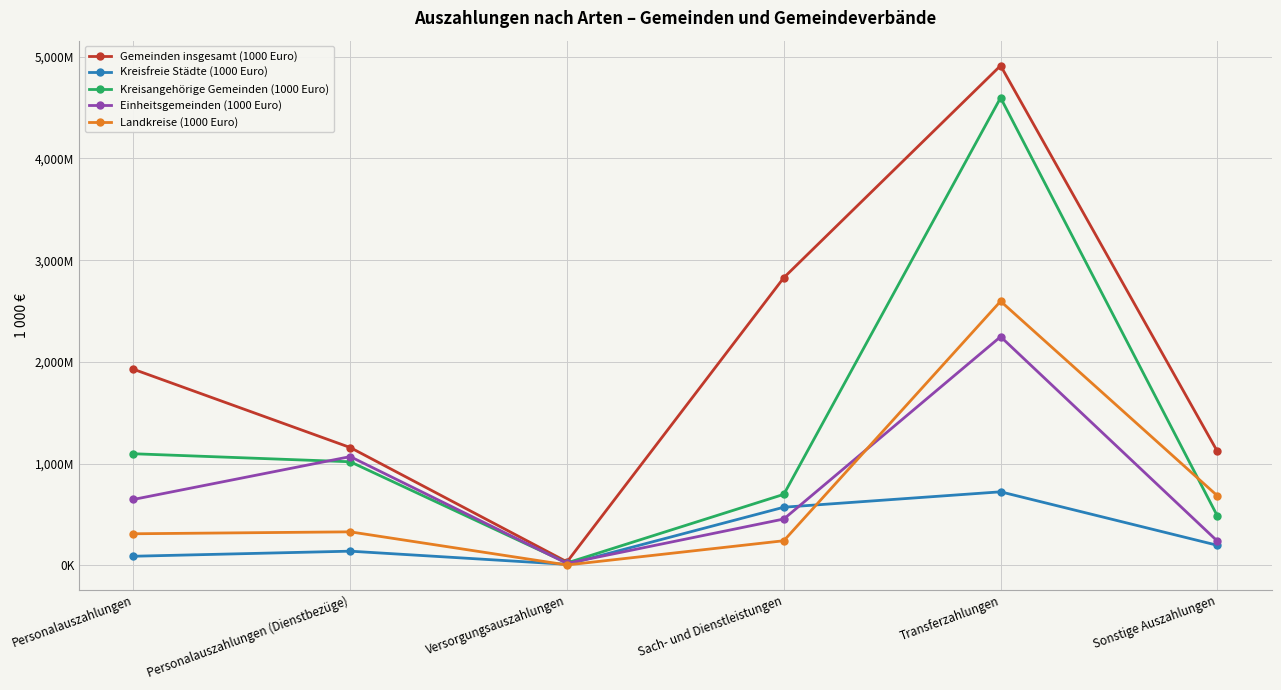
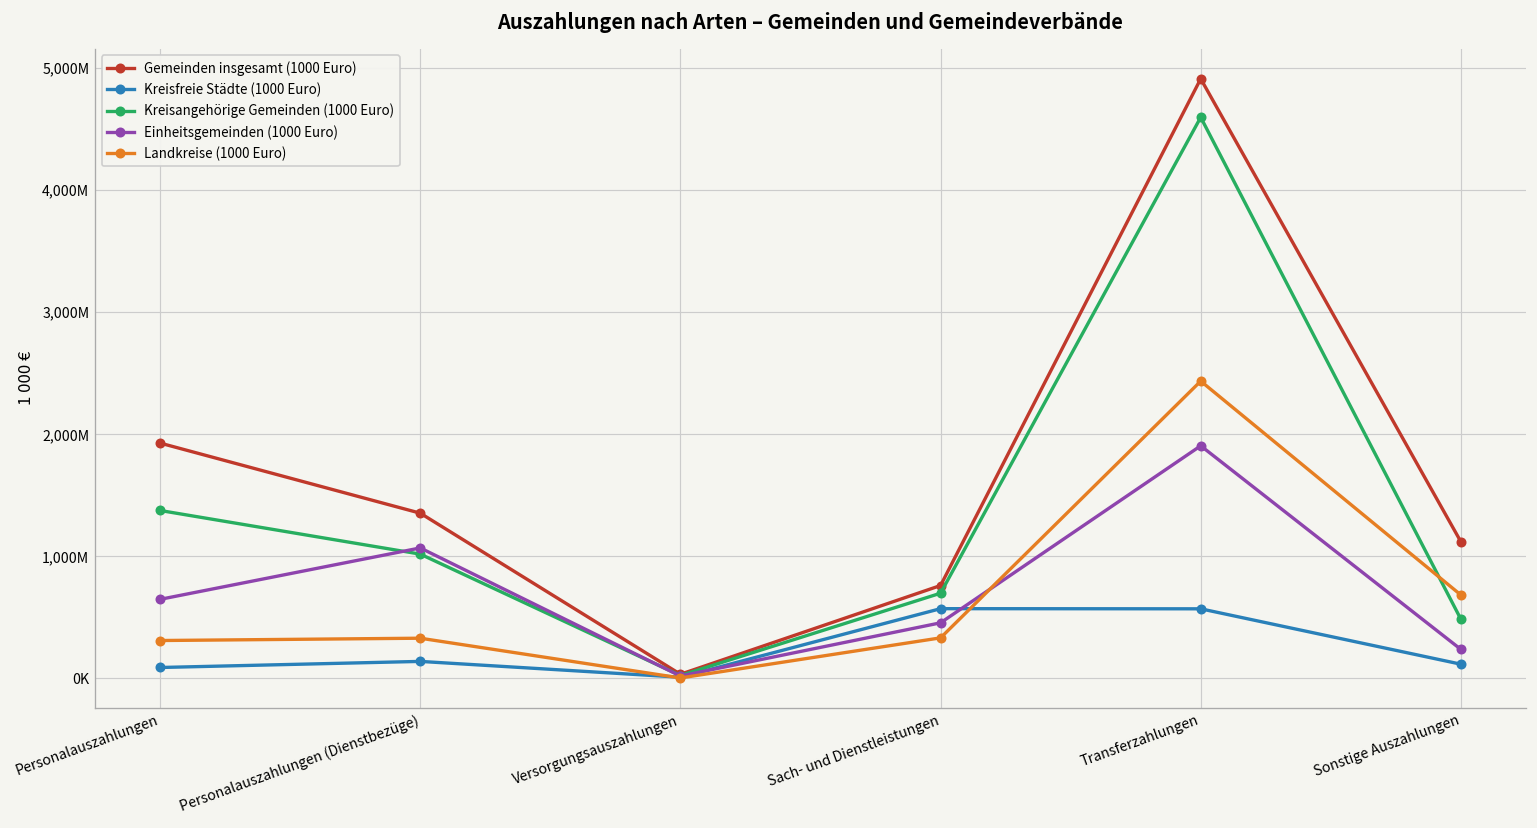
  {
    "Gemeinden insgesamt (1000 Euro)": {
      "Personalauszahlungen": "1,930,000,000",
-     "Personalauszahlungen (Dienstbezüge)": "1,160,000,000",
-     "Sach- und Dienstleistungen": "2,830,000,000",
+     "Personalauszahlungen (Dienstbezüge)": "1,350,000,000",
+     "Sach- und Dienstleistungen": "760,000,000",
      "Transferzahlungen": "4,910,000,000",
      "Sonstige Auszahlungen": "1,120,000,000"
    },
    "Kreisfreie Städte (1000 Euro)": {
      "Personalauszahlungen": "90,000,000",
      "Personalauszahlungen (Dienstbezüge)": "140,000,000",
      "Sach- und Dienstleistungen": "570,000,000",
-     "Transferzahlungen": "720,000,000",
-     "Sonstige Auszahlungen": "200,000,000"
+     "Transferzahlungen": "570,000,000",
+     "Sonstige Auszahlungen": "120,000,000"
    },
    "Kreisangehörige Gemeinden (1000 Euro)": {
-     "Personalauszahlungen": "1,100,000,000",
+     "Personalauszahlungen": "1,380,000,000",
      "Personalauszahlungen (Dienstbezüge)": "1,020,000,000",
      "Sach- und Dienstleistungen": "700,000,000",
      "Transferzahlungen": "4,600,000,000",
      "Sonstige Auszahlungen": "490,000,000"
    },
    "Einheitsgemeinden (1000 Euro)": {
      "Personalauszahlungen": "650,000,000",
      "Personalauszahlungen (Dienstbezüge)": "1,070,000,000",
      "Sach- und Dienstleistungen": "460,000,000",
-     "Transferzahlungen": "2,250,000,000",
+     "Transferzahlungen": "1,910,000,000",
      "Sonstige Auszahlungen": "240,000,000"
    },
    "Landkreise (1000 Euro)": {
      "Personalauszahlungen": "310,000,000",
      "Personalauszahlungen (Dienstbezüge)": "330,000,000",
-     "Sach- und Dienstleistungen": "240,000,000",
-     "Transferzahlungen": "2,600,000,000",
+     "Sach- und Dienstleistungen": "330,000,000",
+     "Transferzahlungen": "2,440,000,000",
      "Sonstige Auszahlungen": "680,000,000"
    }
  }
